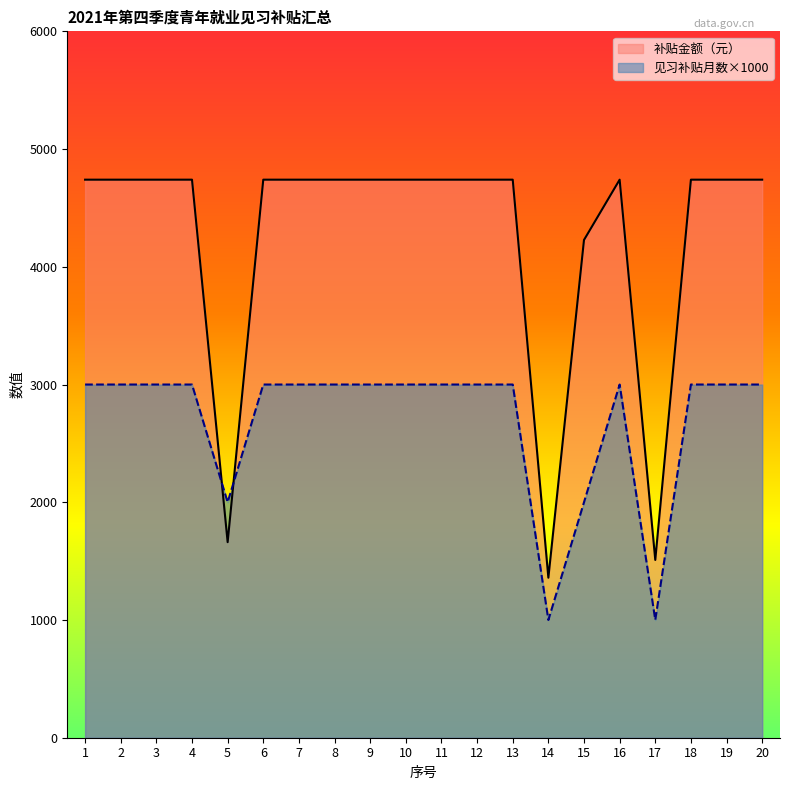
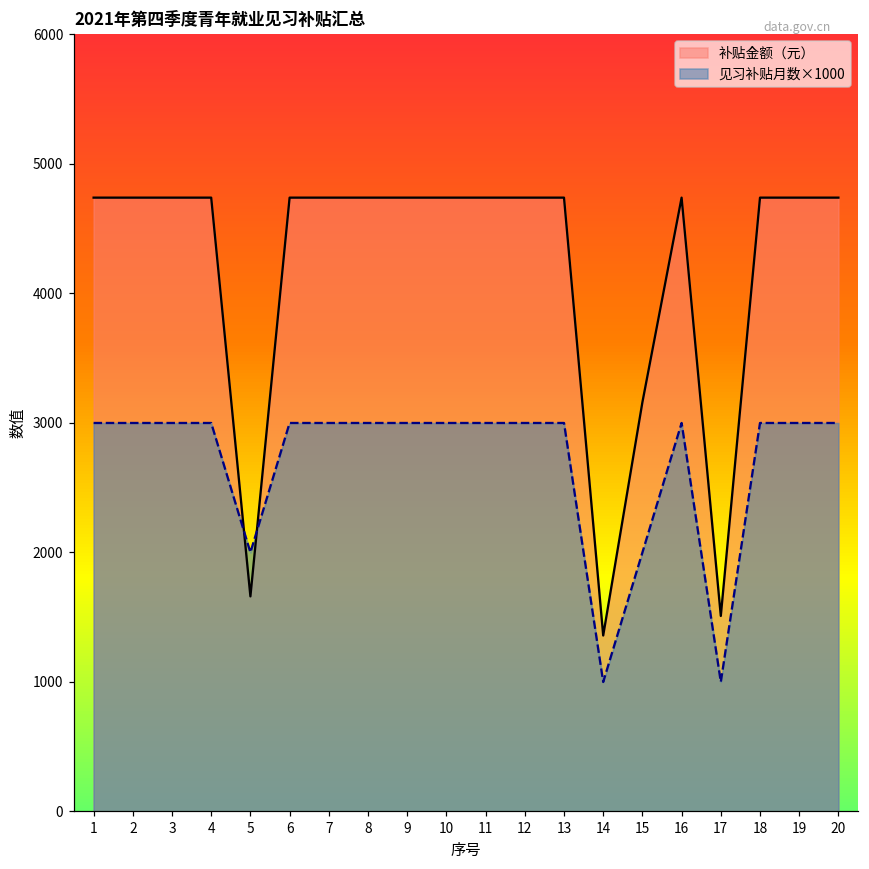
  {
    "补贴金额（元）": {
      "1": 4740,
      "2": 4740,
      "3": 4740,
      "4": 4740,
      "5": 1660,
      "6": 4740,
      "7": 4740,
      "8": 4740,
      "9": 4740,
      "10": 4740,
      "11": 4740,
      "12": 4740,
      "13": 4740,
      "14": 1360,
-     "15": 4230,
+     "15": 3160,
      "16": 4740,
      "17": 1510,
      "18": 4740,
      "19": 4740,
      "20": 4740
    },
    "见习补贴月数×1000": {
      "1": 3000,
      "2": 3000,
      "3": 3000,
      "4": 3000,
      "5": 2000,
      "6": 3000,
      "7": 3000,
      "8": 3000,
      "9": 3000,
      "10": 3000,
      "11": 3000,
      "12": 3000,
      "13": 3000,
      "14": 1000,
      "15": 2000,
      "16": 3000,
      "17": 1000,
      "18": 3000,
      "19": 3000,
      "20": 3000
    }
  }
